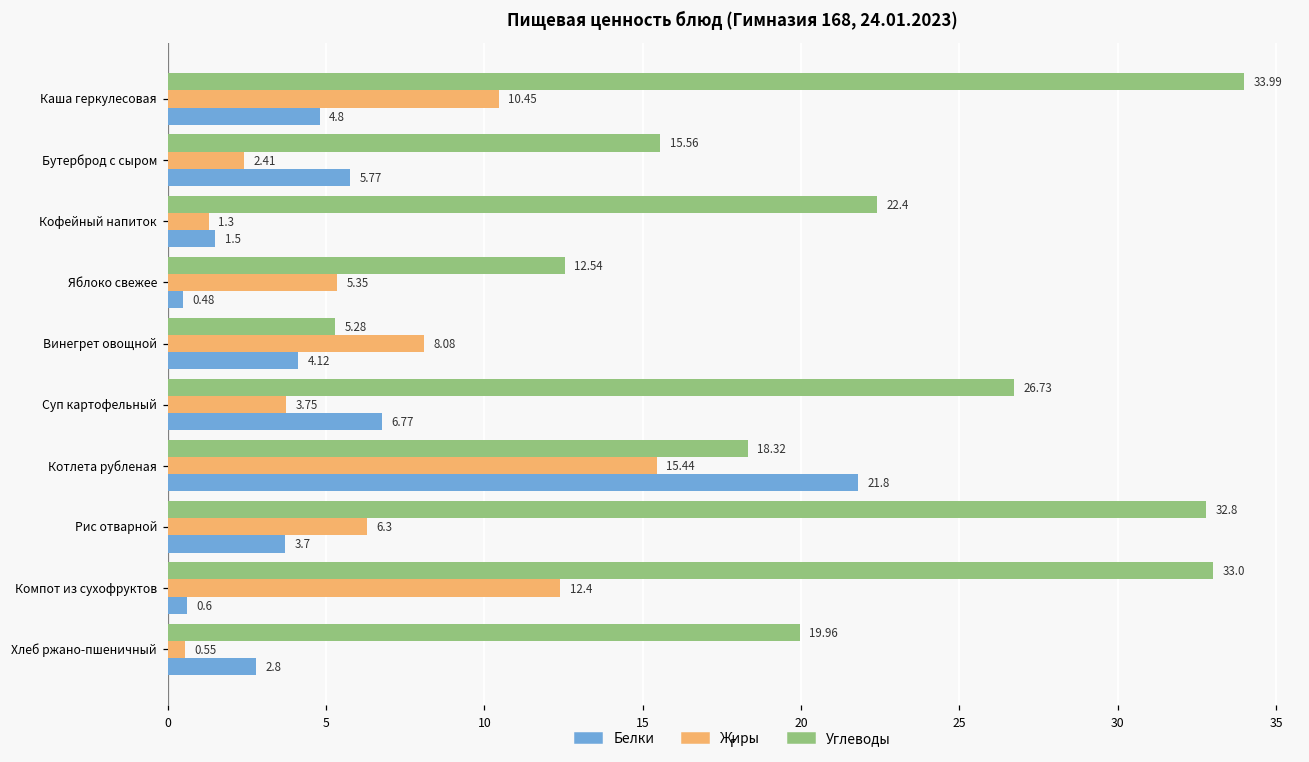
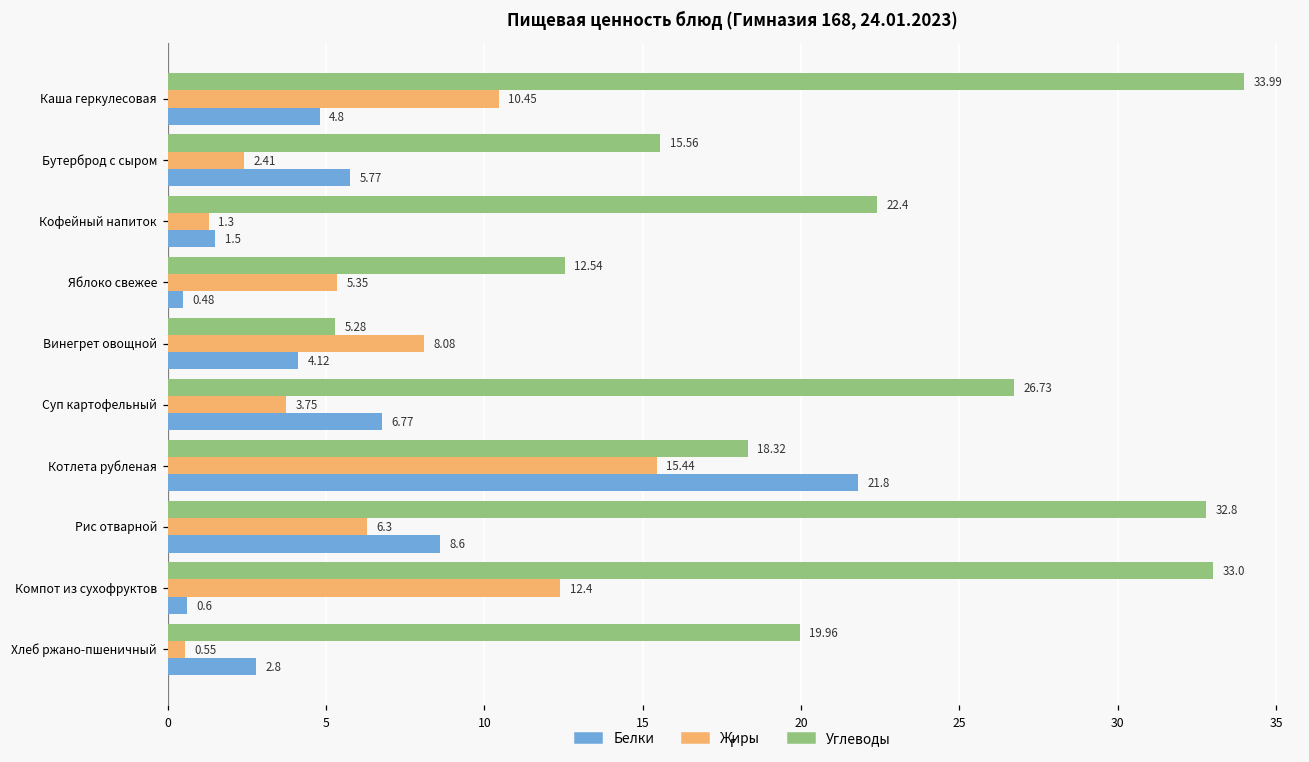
  {
    "Белки": {
      "Каша геркулесовая": 4.8,
      "Бутерброд с сыром": 5.77,
      "Кофейный напиток": 1.5,
      "Яблоко свежее": 0.48,
      "Винегрет овощной": 4.12,
      "Суп картофельный": 6.77,
      "Котлета рубленая": 21.8,
-     "Рис отварной": 3.7,
+     "Рис отварной": 8.6,
      "Компот из сухофруктов": 0.6,
      "Хлеб ржано-пшеничный": 2.8
    },
    "Жиры": {
      "Каша геркулесовая": 10.45,
      "Бутерброд с сыром": 2.41,
      "Кофейный напиток": 1.3,
      "Яблоко свежее": 5.35,
      "Винегрет овощной": 8.08,
      "Суп картофельный": 3.75,
      "Котлета рубленая": 15.44,
      "Рис отварной": 6.3,
      "Компот из сухофруктов": 12.4,
      "Хлеб ржано-пшеничный": 0.55
    },
    "Углеводы": {
      "Каша геркулесовая": 33.99,
      "Бутерброд с сыром": 15.56,
      "Кофейный напиток": 22.4,
      "Яблоко свежее": 12.54,
      "Винегрет овощной": 5.28,
      "Суп картофельный": 26.73,
      "Котлета рубленая": 18.32,
      "Рис отварной": 32.8,
      "Компот из сухофруктов": 33.0,
      "Хлеб ржано-пшеничный": 19.96
    }
  }
